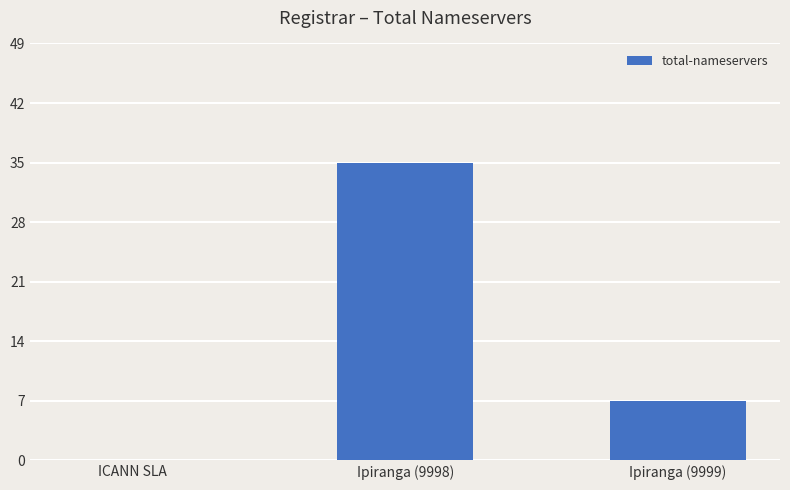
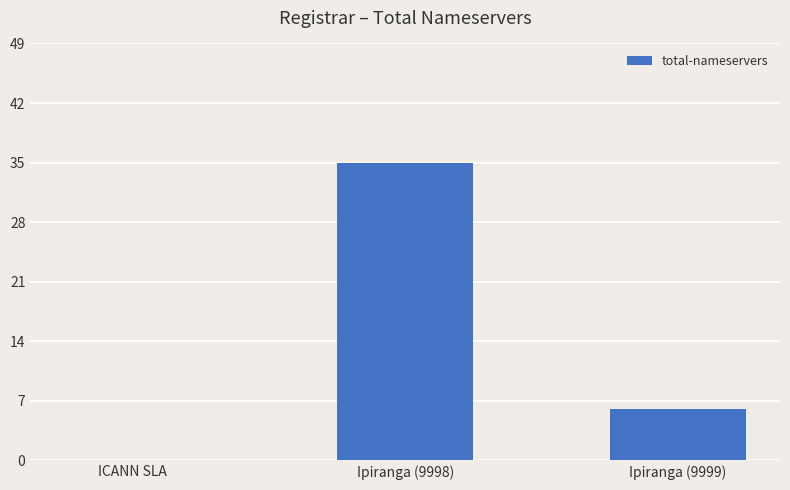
  {
    "ICANN SLA": 0,
    "Ipiranga (9998)": 35,
-   "Ipiranga (9999)": 7
+   "Ipiranga (9999)": 6
  }
